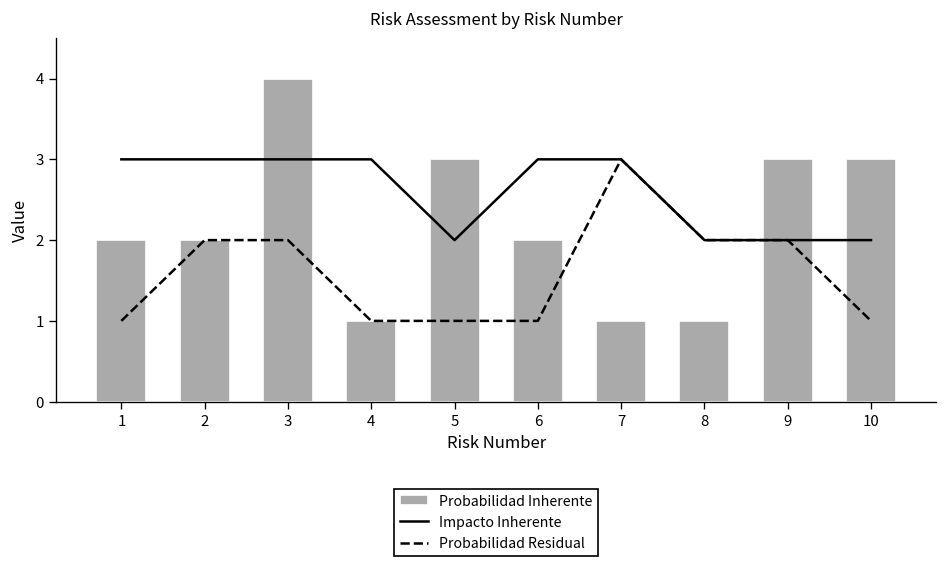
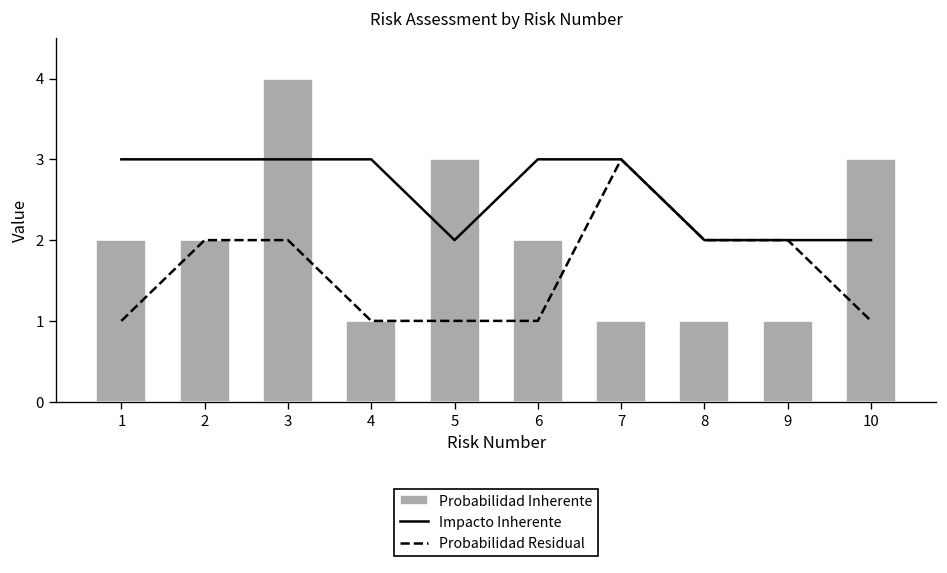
  {
    "Probabilidad Inherente": {
      "1": 2,
      "2": 2,
      "3": 4,
      "4": 1,
      "5": 3,
      "6": 2,
      "7": 1,
      "8": 1,
-     "9": 3,
+     "9": 1,
      "10": 3
    }
  }
